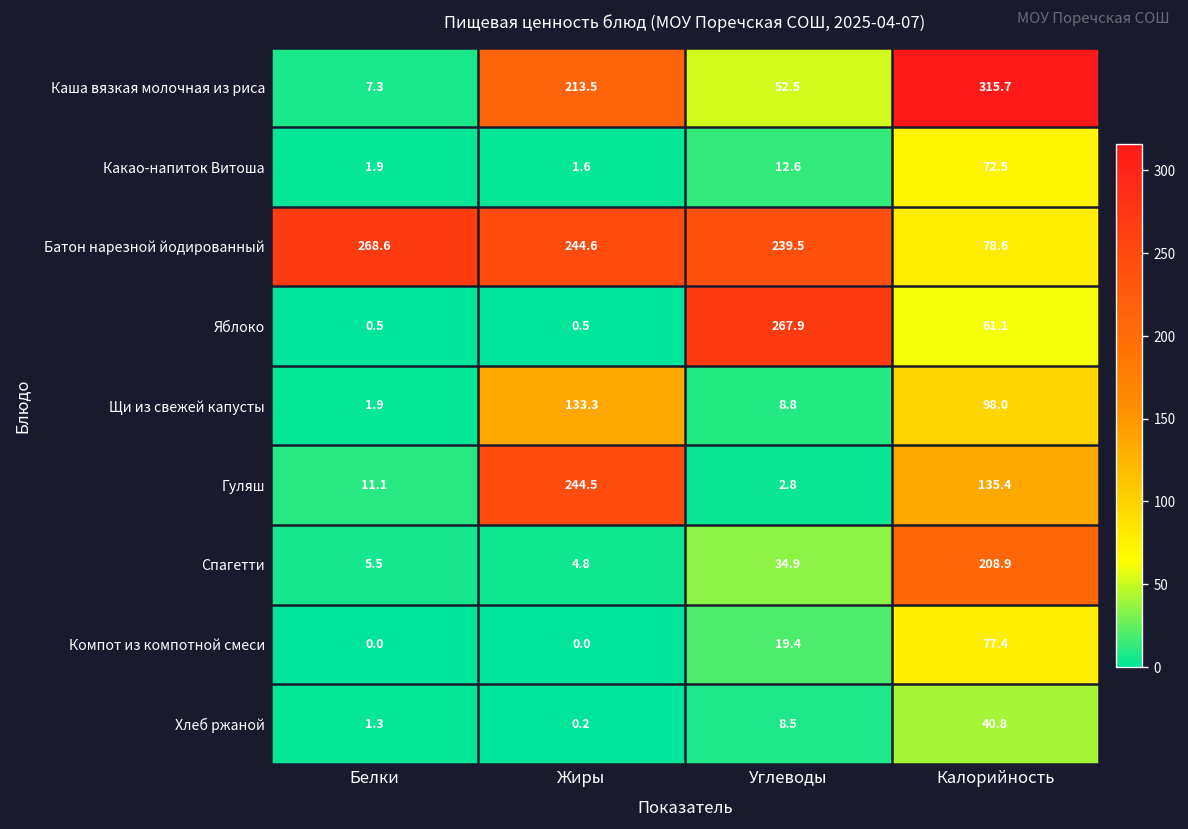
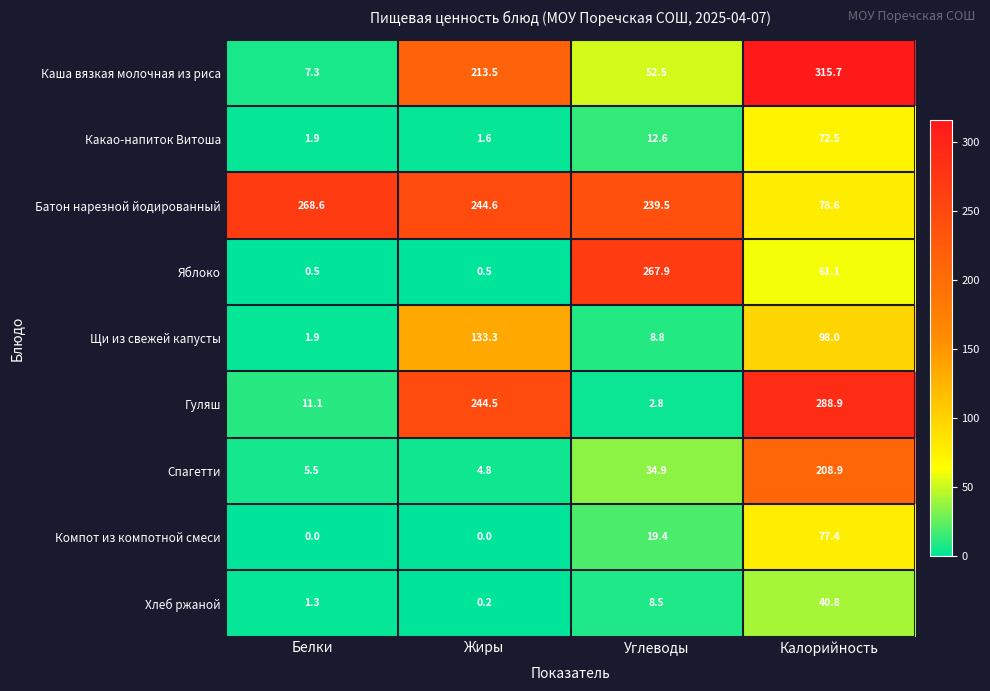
  {
    "Каша вязкая молочная из риса": {
      "Белки": 7.3,
      "Жиры": 213.5,
      "Углеводы": 52.5,
      "Калорийность": 315.7
    },
    "Какао-напиток Витоша": {
      "Белки": 1.9,
      "Жиры": 1.6,
      "Углеводы": 12.6,
      "Калорийность": 72.5
    },
    "Батон нарезной йодированный": {
      "Белки": 268.6,
      "Жиры": 244.6,
      "Углеводы": 239.5,
      "Калорийность": 78.6
    },
    "Яблоко": {
      "Белки": 0.5,
      "Жиры": 0.5,
      "Углеводы": 267.9,
      "Калорийность": 61.1
    },
    "Щи из свежей капусты": {
      "Белки": 1.9,
      "Жиры": 133.3,
      "Углеводы": 8.8,
      "Калорийность": 98.0
    },
    "Гуляш": {
      "Белки": 11.1,
      "Жиры": 244.5,
      "Углеводы": 2.8,
-     "Калорийность": 135.4
+     "Калорийность": 288.9
    },
    "Спагетти": {
      "Белки": 5.5,
      "Жиры": 4.8,
      "Углеводы": 34.9,
      "Калорийность": 208.9
    },
    "Компот из компотной смеси": {
      "Белки": 0.0,
      "Жиры": 0.0,
      "Углеводы": 19.4,
      "Калорийность": 77.4
    },
    "Хлеб ржаной": {
      "Белки": 1.3,
      "Жиры": 0.2,
      "Углеводы": 8.5,
      "Калорийность": 40.8
    }
  }
